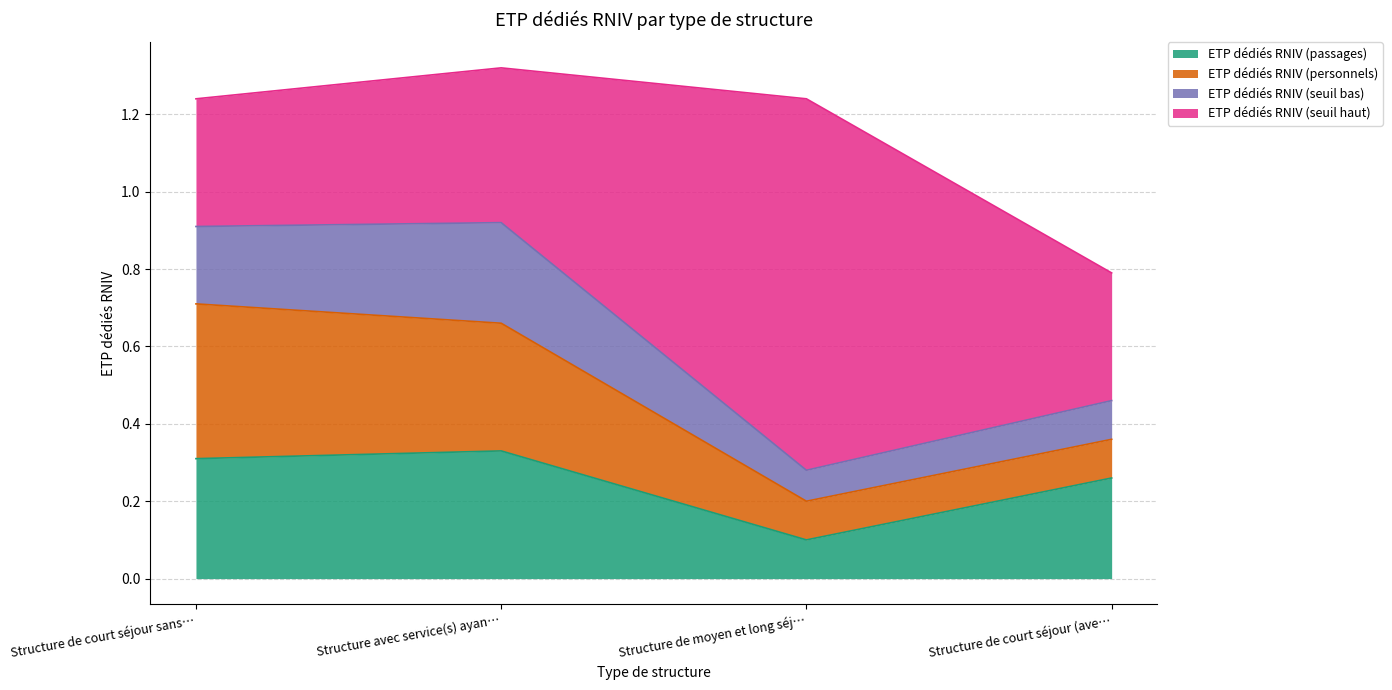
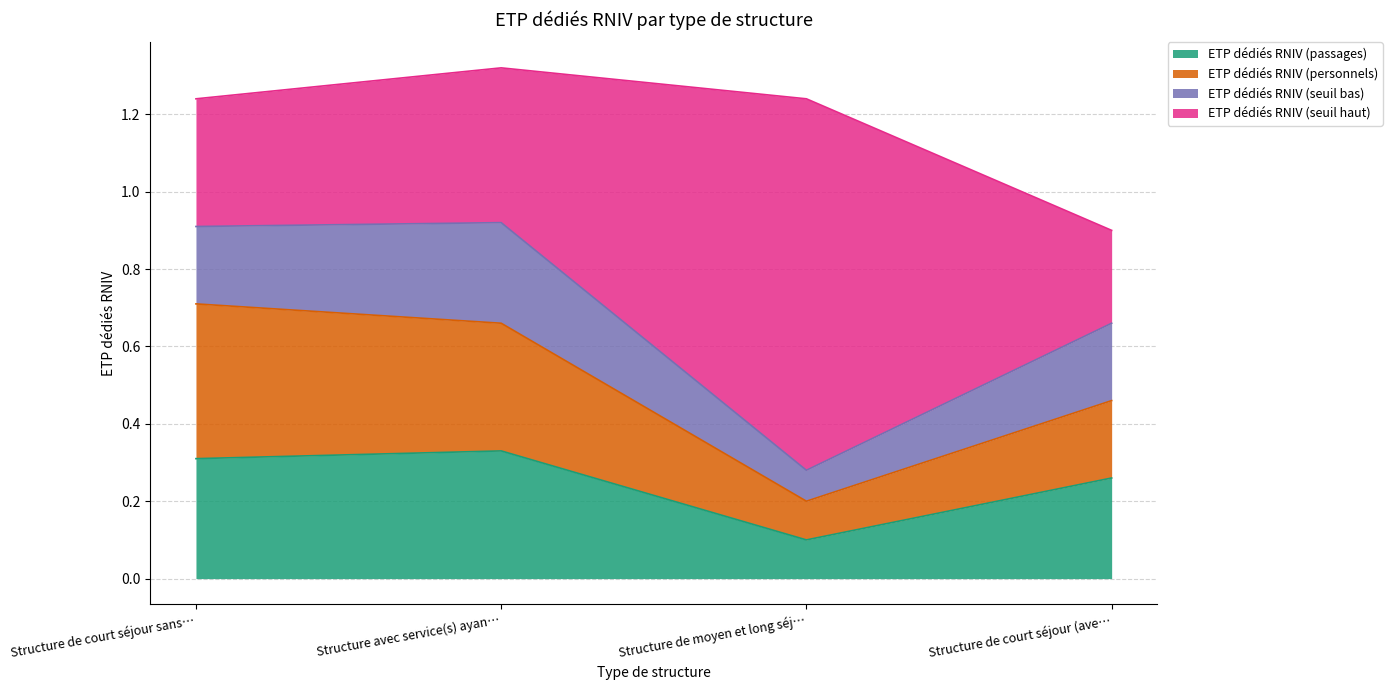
  {
    "ETP dédiés RNIV (passages)": {
      "Structure de court séjour sans…": 0.31,
      "Structure avec service(s) ayan…": 0.33,
      "Structure de moyen et long séj…": 0.10,
      "Structure de court séjour (ave…": 0.26
    },
    "ETP dédiés RNIV (personnels)": {
      "Structure de court séjour sans…": 0.4,
      "Structure avec service(s) ayan…": 0.33,
      "Structure de moyen et long séj…": 0.1,
-     "Structure de court séjour (ave…": 0.1
+     "Structure de court séjour (ave…": 0.2
    },
    "ETP dédiés RNIV (seuil bas)": {
      "Structure de court séjour sans…": 0.2,
      "Structure avec service(s) ayan…": 0.26,
      "Structure de moyen et long séj…": 0.08,
-     "Structure de court séjour (ave…": 0.1
+     "Structure de court séjour (ave…": 0.2
    },
    "ETP dédiés RNIV (seuil haut)": {
      "Structure de court séjour sans…": 0.33,
      "Structure avec service(s) ayan…": 0.40,
      "Structure de moyen et long séj…": 0.96,
-     "Structure de court séjour (ave…": 0.33
+     "Structure de court séjour (ave…": 0.24
    }
  }
